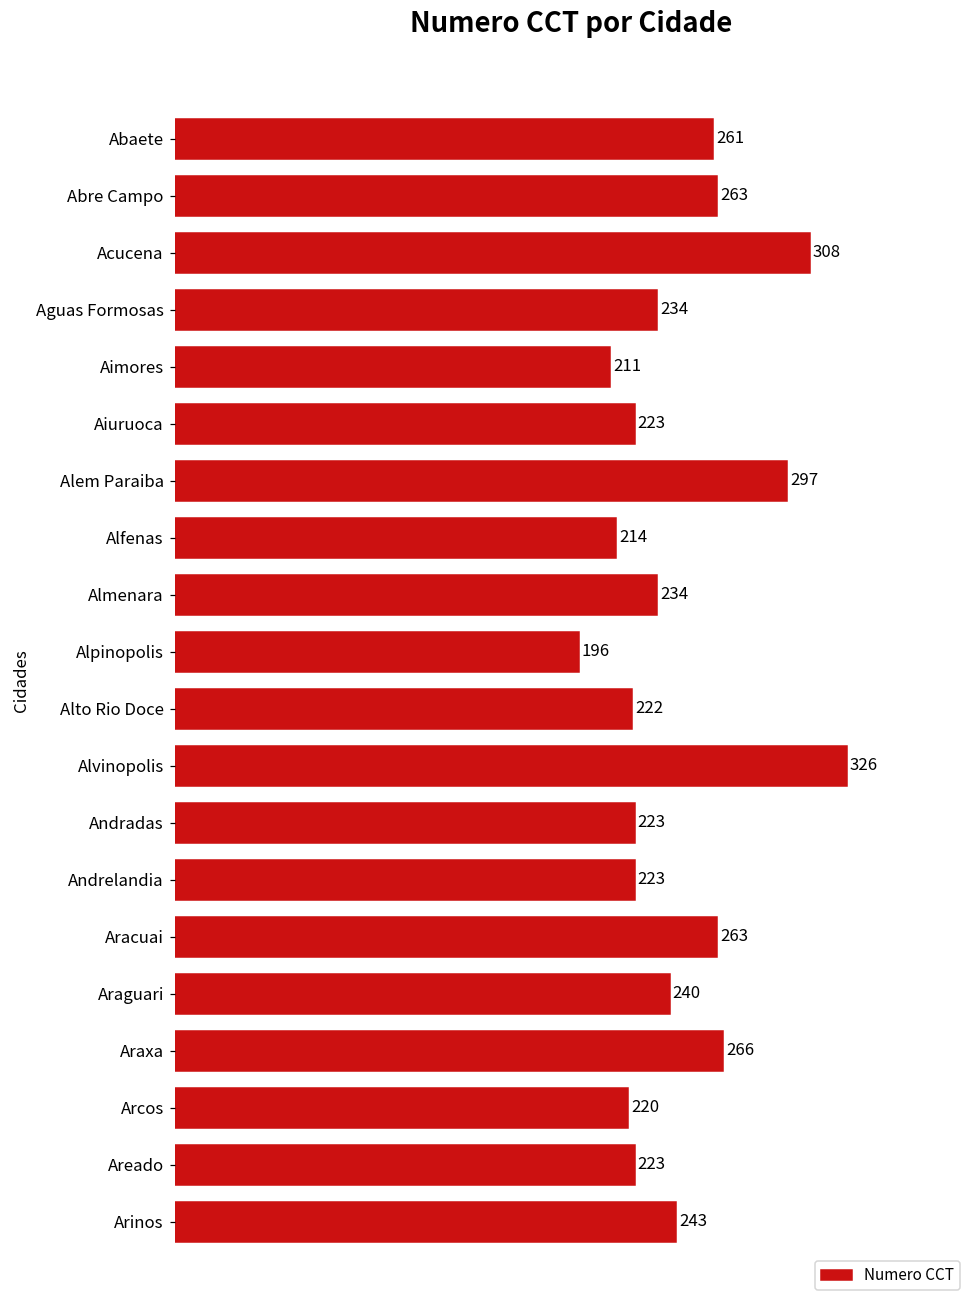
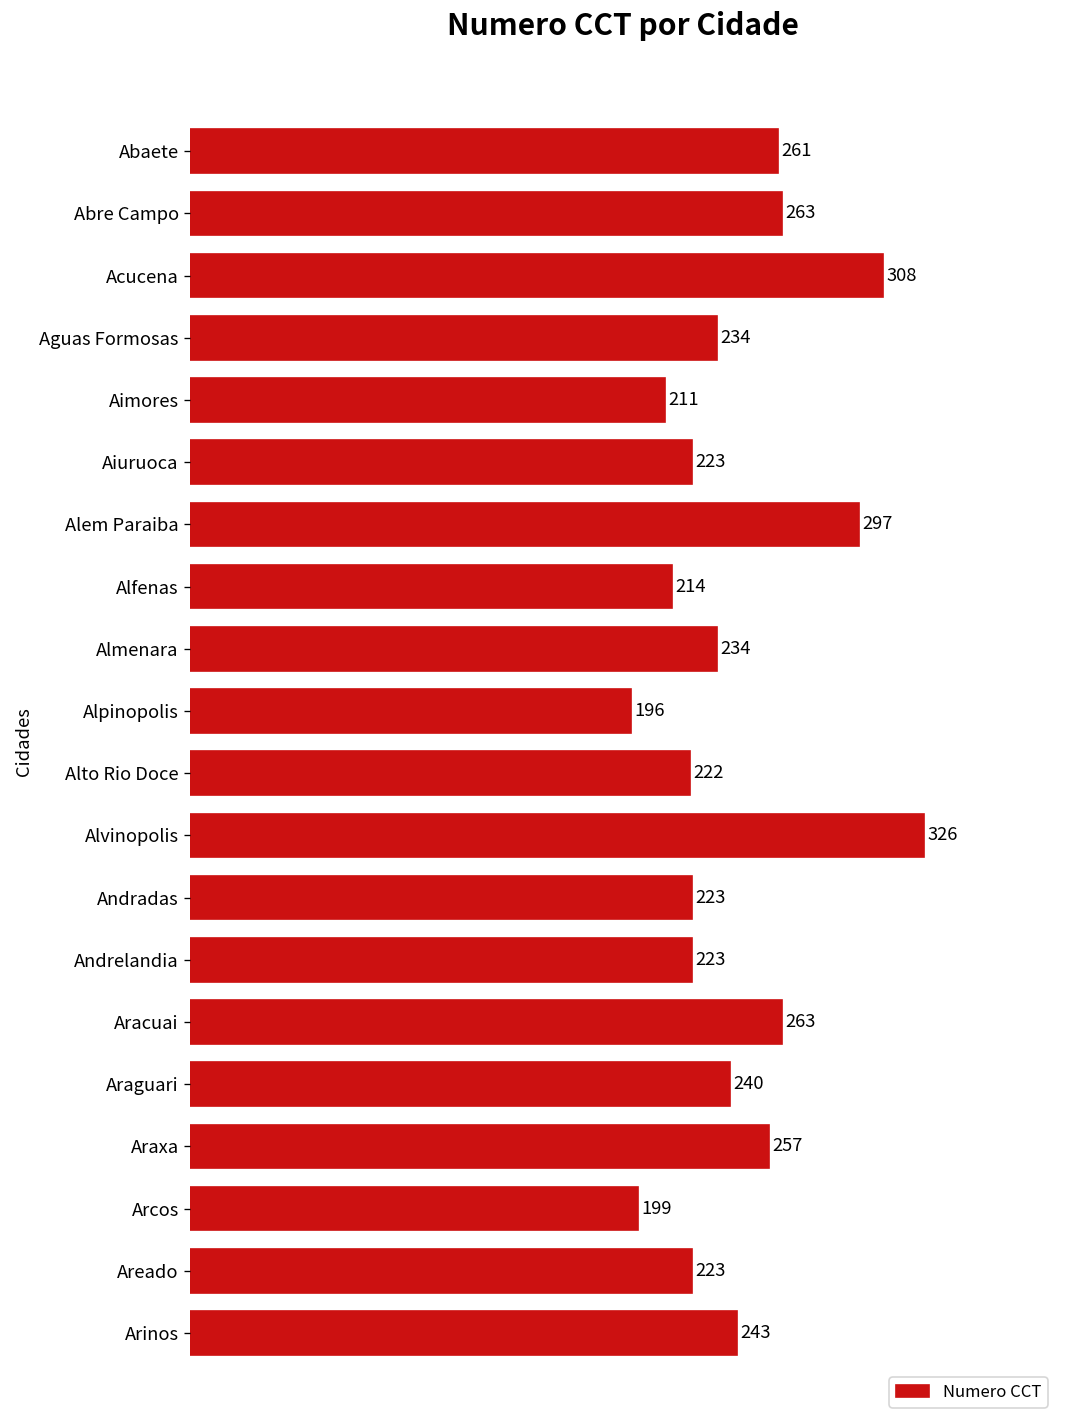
  {
    "Abaete": 261,
    "Abre Campo": 263,
    "Acucena": 308,
    "Aguas Formosas": 234,
    "Aimores": 211,
    "Aiuruoca": 223,
    "Alem Paraiba": 297,
    "Alfenas": 214,
    "Almenara": 234,
    "Alpinopolis": 196,
    "Alto Rio Doce": 222,
    "Alvinopolis": 326,
    "Andradas": 223,
    "Andrelandia": 223,
    "Aracuai": 263,
    "Araguari": 240,
-   "Araxa": 266,
-   "Arcos": 220,
+   "Araxa": 257,
+   "Arcos": 199,
    "Areado": 223,
    "Arinos": 243
  }
